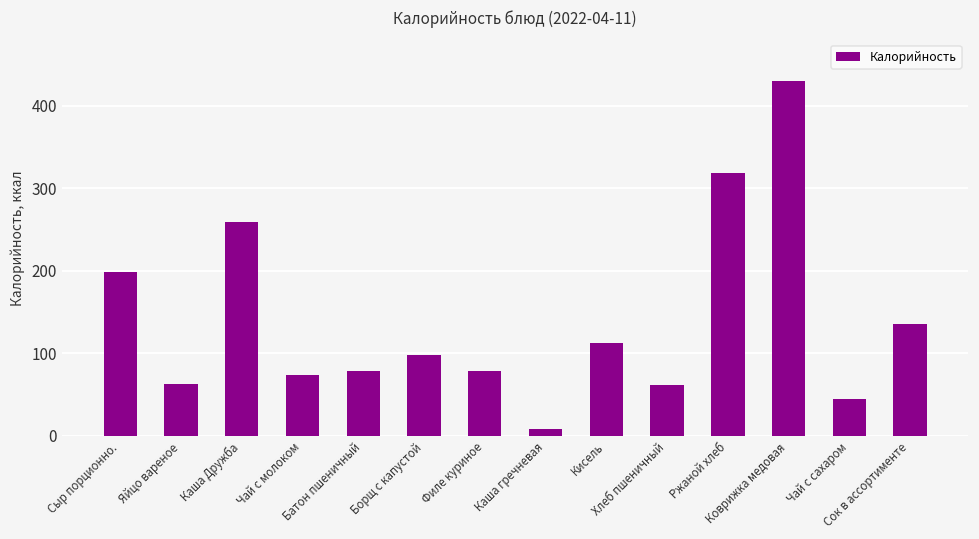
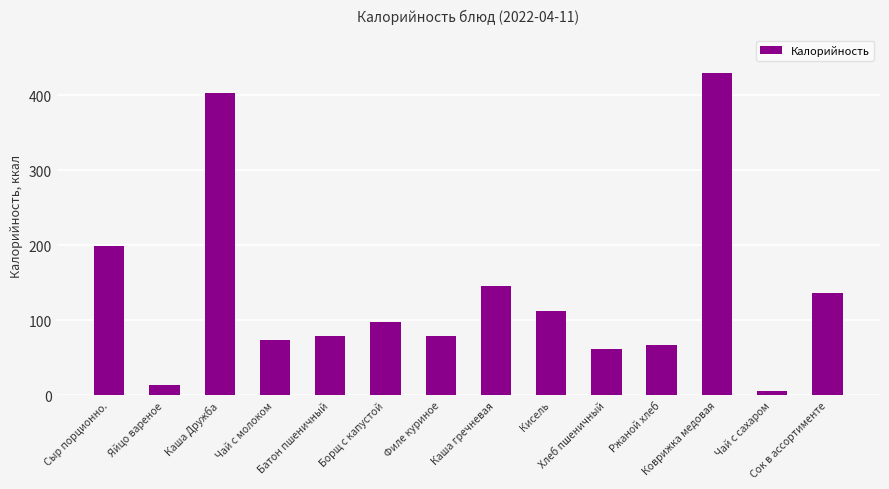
  {
    "Сыр порционно.": 200,
-   "Яйцо вареное": 60,
-   "Каша Дружба": 260,
+   "Яйцо вареное": 10,
+   "Каша Дружба": 400,
    "Чай с молоком": 70,
    "Батон пшеничный": 80,
    "Борщ с капустой": 100,
    "Филе куриное": 80,
-   "Каша гречневая": 10,
+   "Каша гречневая": 150,
    "Кисель": 110,
    "Хлеб пшеничный": 60,
-   "Ржаной хлеб": 320,
+   "Ржаной хлеб": 70,
    "Коврижка медовая": 430,
-   "Чай с сахаром": 50,
+   "Чай с сахаром": 10,
    "Сок в ассортименте": 140
  }
